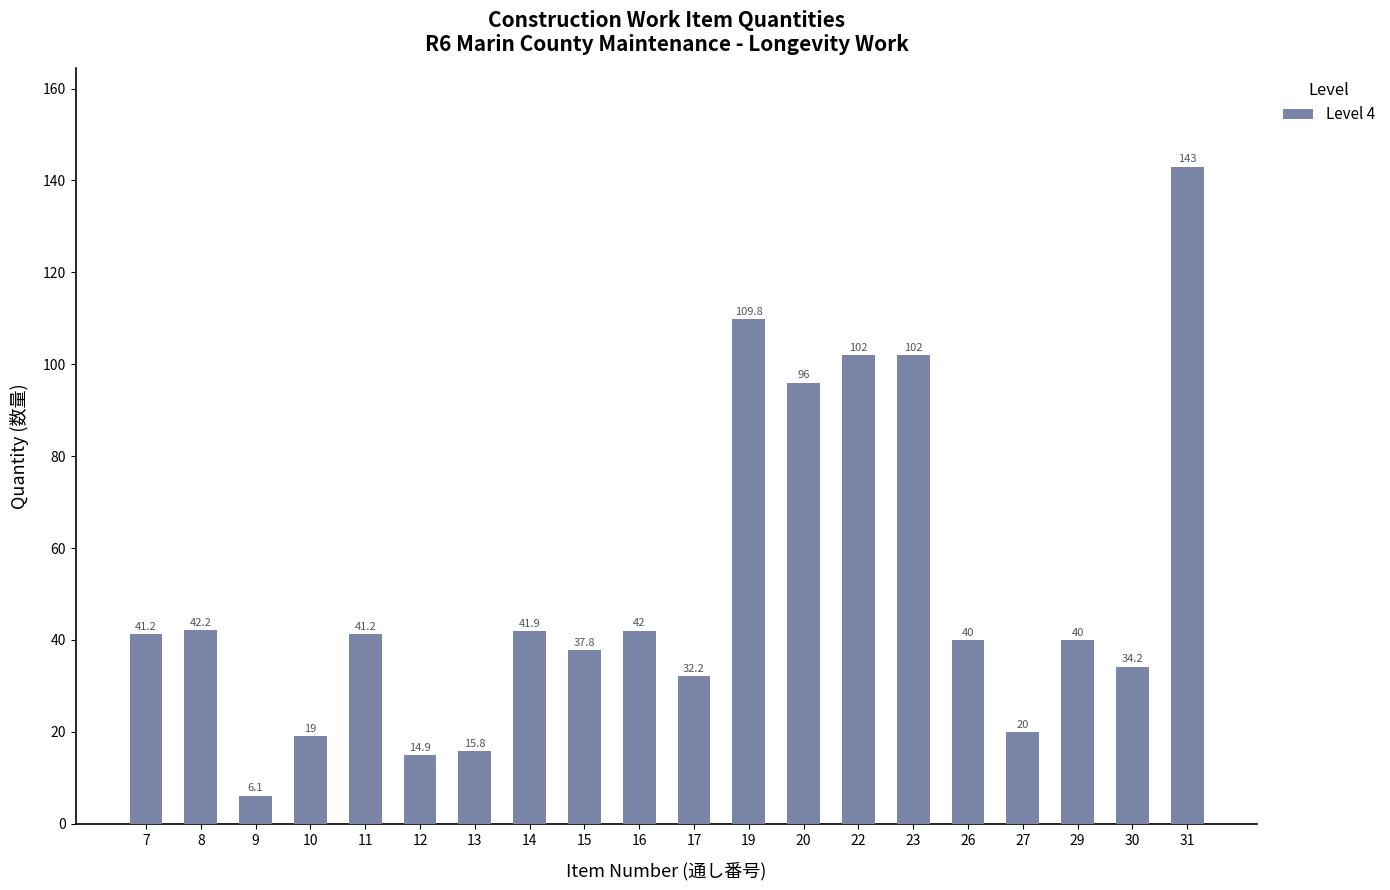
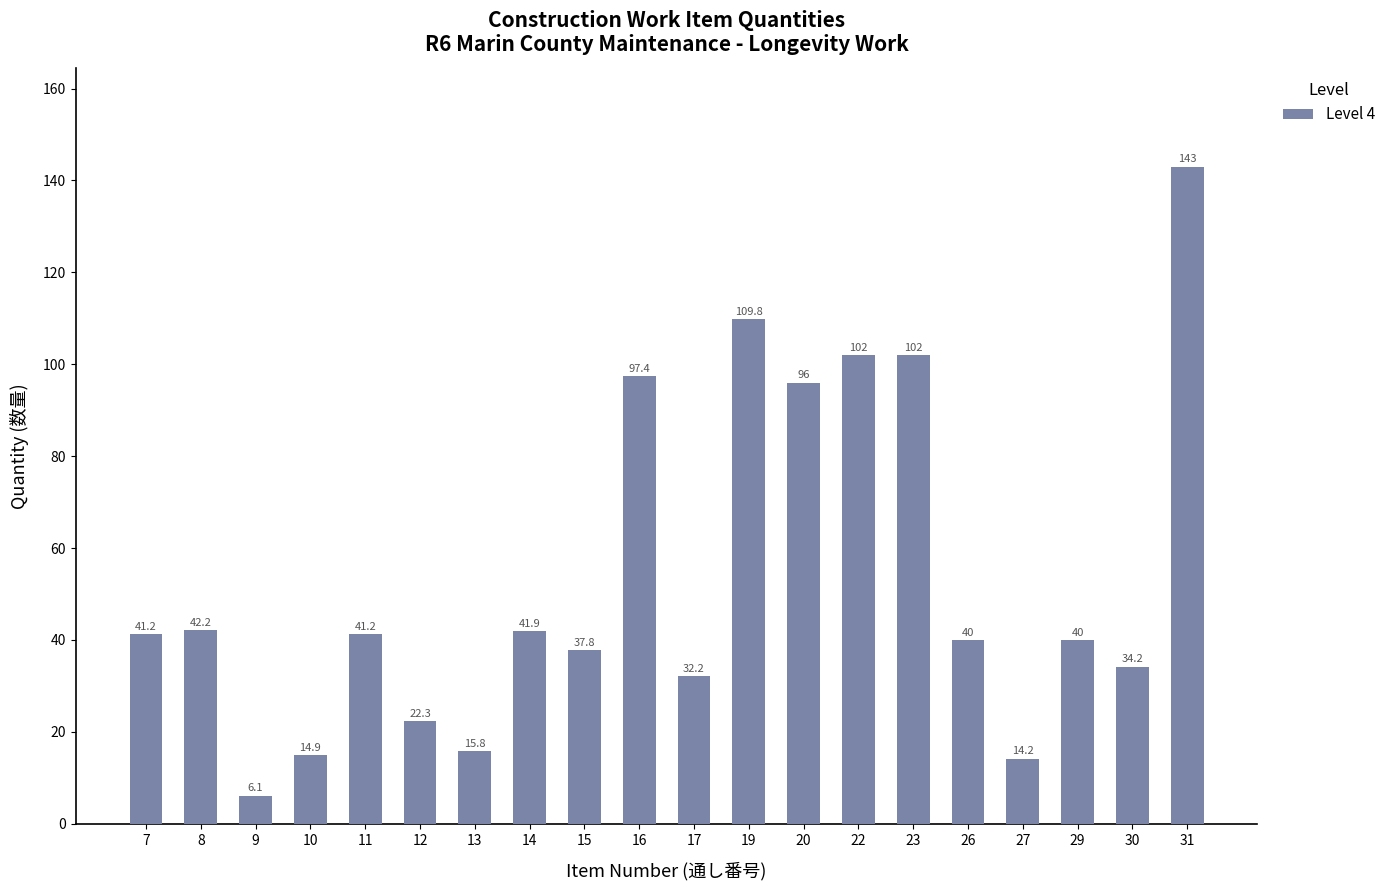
  {
    "7": 41.2,
    "8": 42.2,
    "9": 6.1,
-   "10": 19,
+   "10": 14.9,
    "11": 41.2,
-   "12": 14.9,
+   "12": 22.3,
    "13": 15.8,
    "14": 41.9,
    "15": 37.8,
-   "16": 42,
+   "16": 97.4,
    "17": 32.2,
    "19": 109.8,
    "20": 96,
    "22": 102,
    "23": 102,
    "26": 40,
-   "27": 20,
+   "27": 14.2,
    "29": 40,
    "30": 34.2,
    "31": 143
  }
